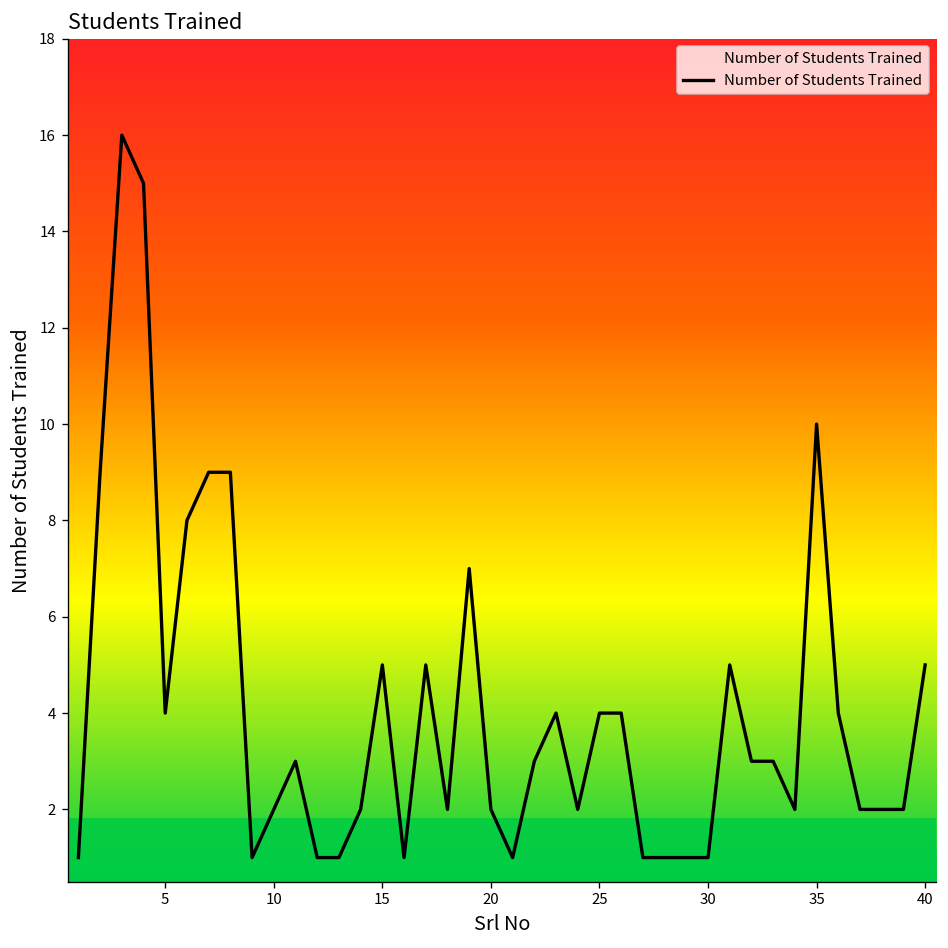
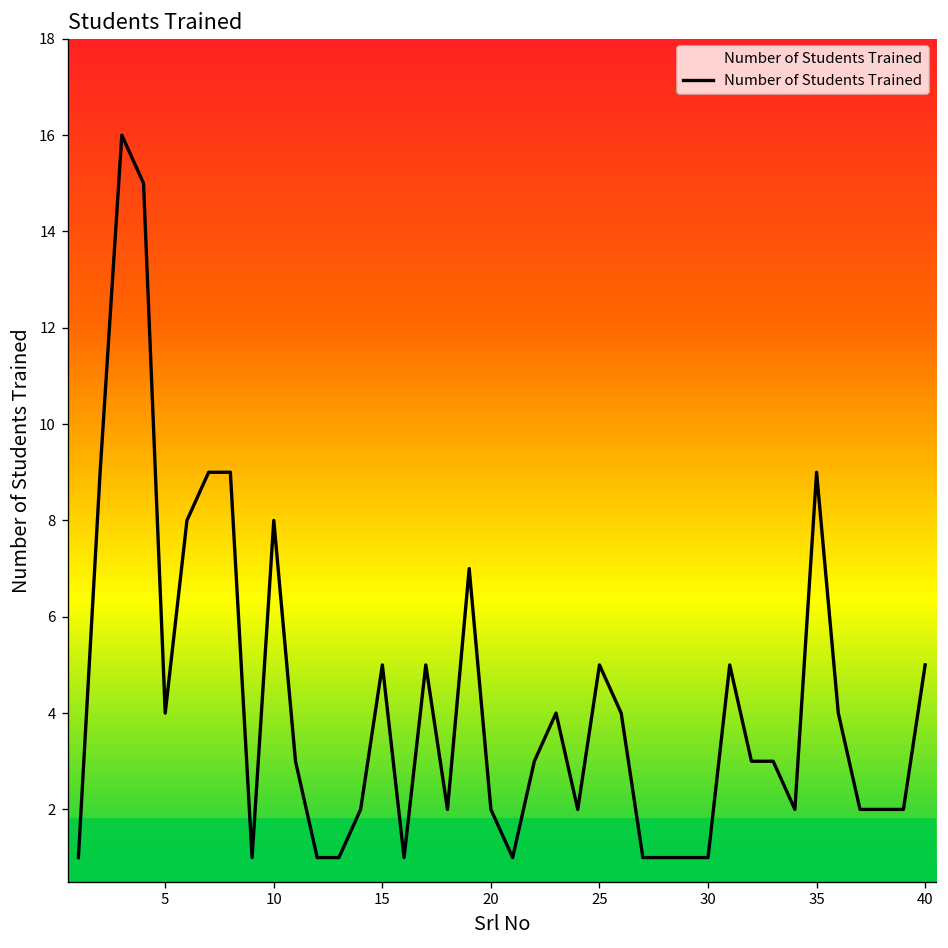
  {
    "5": 4,
-   "10": 2,
+   "10": 8,
    "15": 5,
    "20": 2,
-   "25": 4,
-   "35": 10,
+   "25": 5,
+   "35": 9,
    "40": 5
  }
